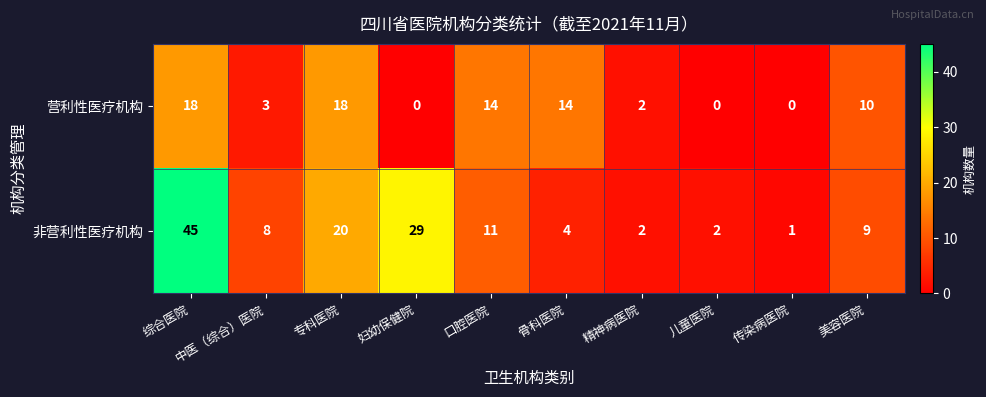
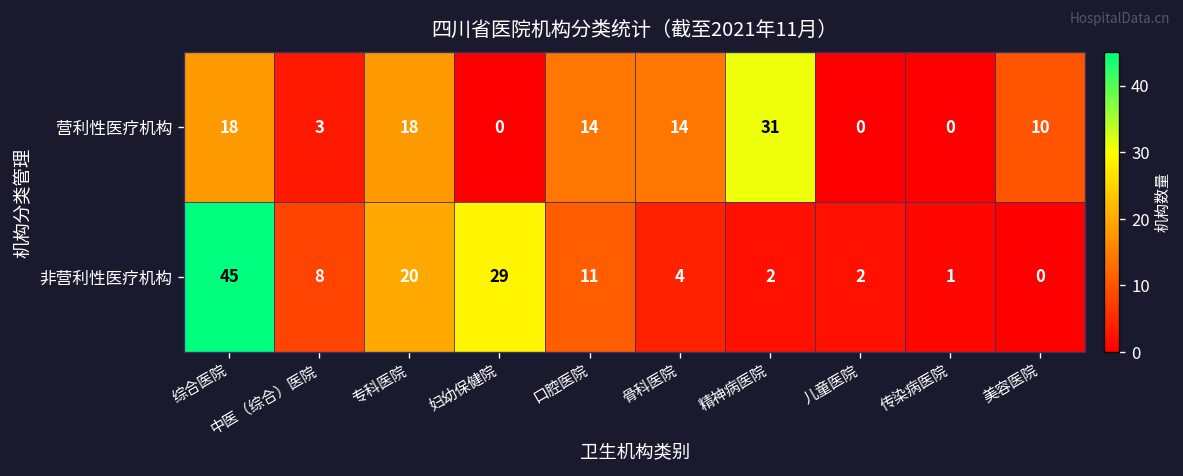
  {
    "营利性医疗机构": {
      "综合医院": 18,
      "中医（综合）医院": 3,
      "专科医院": 18,
      "妇幼保健院": 0,
      "口腔医院": 14,
      "骨科医院": 14,
-     "精神病医院": 2,
+     "精神病医院": 31,
      "儿童医院": 0,
      "传染病医院": 0,
      "美容医院": 10
    },
    "非营利性医疗机构": {
      "综合医院": 45,
      "中医（综合）医院": 8,
      "专科医院": 20,
      "妇幼保健院": 29,
      "口腔医院": 11,
      "骨科医院": 4,
      "精神病医院": 2,
      "儿童医院": 2,
      "传染病医院": 1,
-     "美容医院": 9
+     "美容医院": 0
    }
  }
